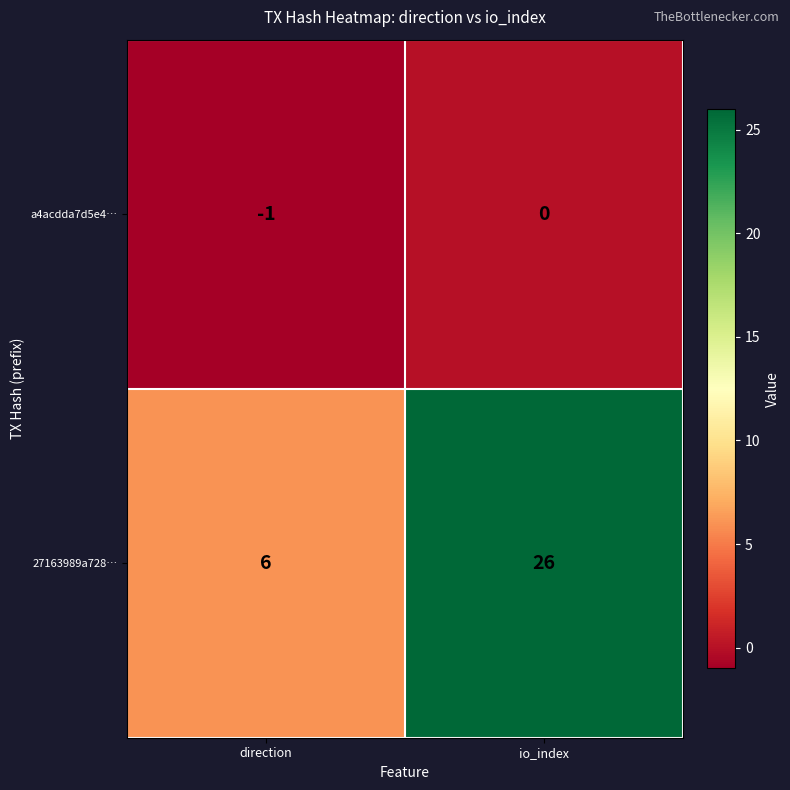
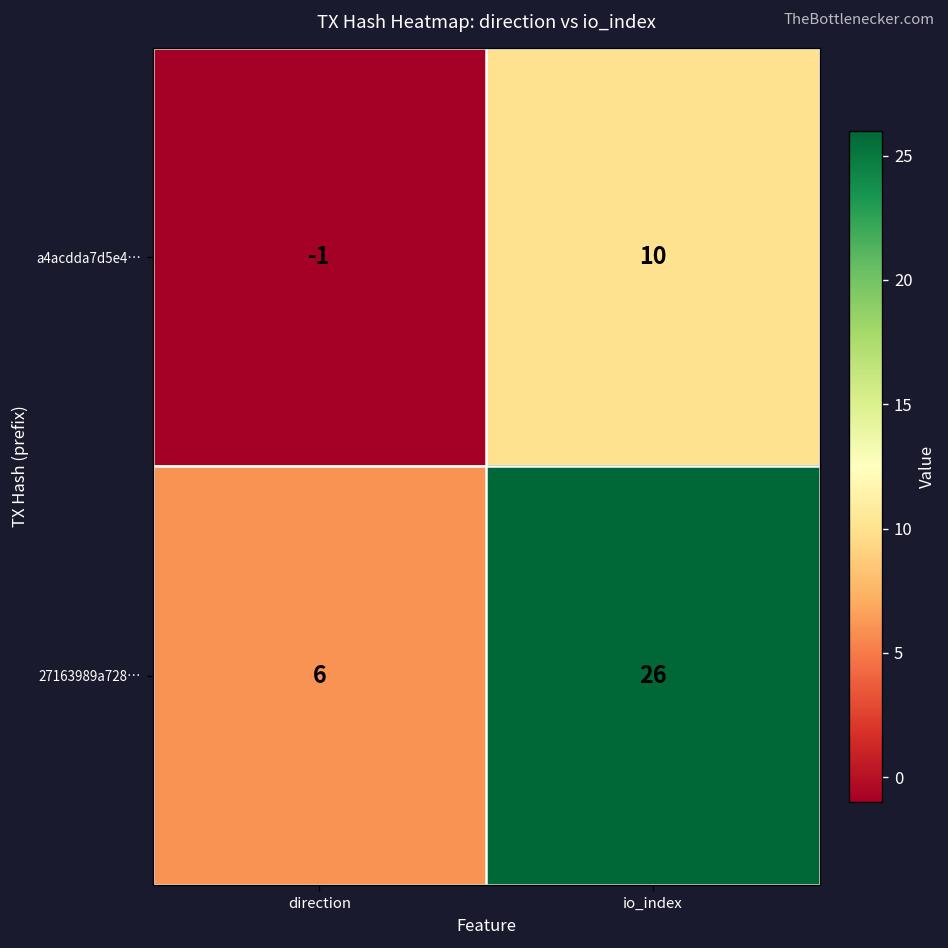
  {
    "a4acdda7d5e4…": {
      "direction": -1,
-     "io_index": 0
+     "io_index": 10
    },
    "27163989a728…": {
      "direction": 6,
      "io_index": 26
    }
  }
